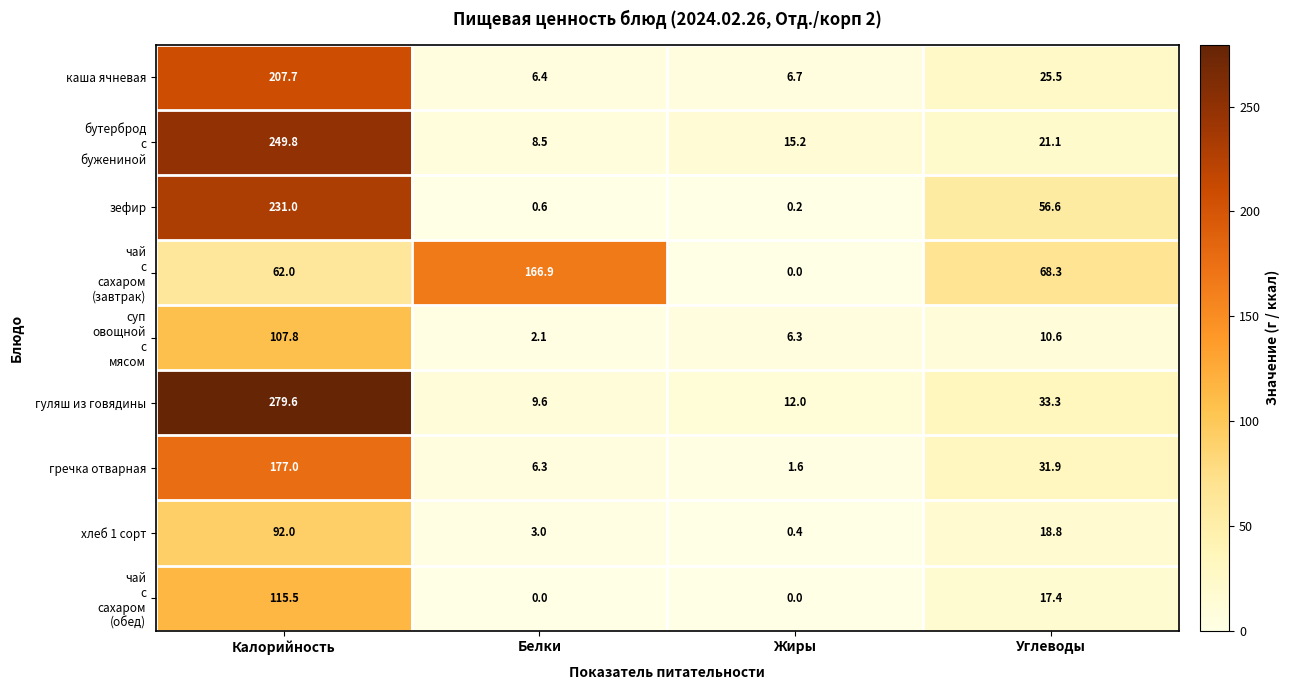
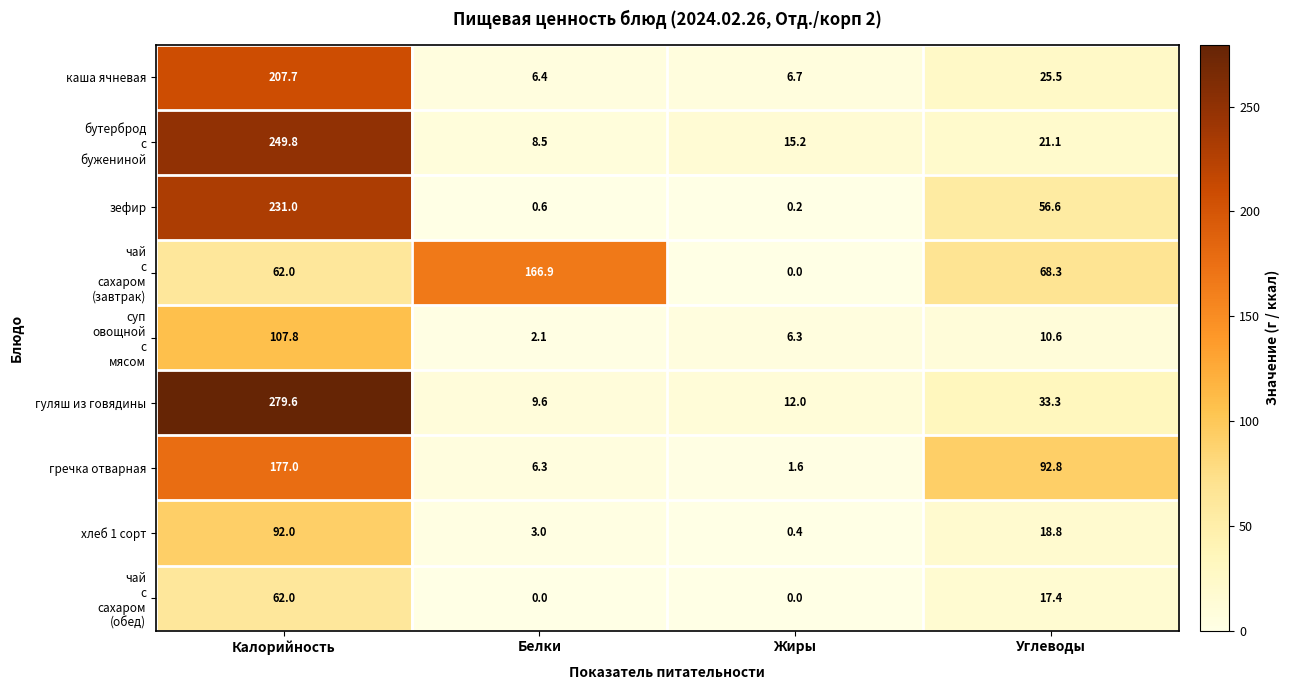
  {
    "каша ячневая": {
      "Калорийность": 207.7,
      "Белки": 6.4,
      "Жиры": 6.7,
      "Углеводы": 25.5
    },
    "бутерброд с бужениной": {
      "Калорийность": 249.8,
      "Белки": 8.5,
      "Жиры": 15.2,
      "Углеводы": 21.1
    },
    "зефир": {
      "Калорийность": 231.0,
      "Белки": 0.6,
      "Жиры": 0.2,
      "Углеводы": 56.6
    },
    "чай с сахаром (завтрак)": {
      "Калорийность": 62.0,
      "Белки": 166.9,
      "Жиры": 0.0,
      "Углеводы": 68.3
    },
    "суп овощной с мясом": {
      "Калорийность": 107.8,
      "Белки": 2.1,
      "Жиры": 6.3,
      "Углеводы": 10.6
    },
    "гуляш из говядины": {
      "Калорийность": 279.6,
      "Белки": 9.6,
      "Жиры": 12.0,
      "Углеводы": 33.3
    },
    "гречка отварная": {
      "Калорийность": 177.0,
      "Белки": 6.3,
      "Жиры": 1.6,
-     "Углеводы": 31.9
+     "Углеводы": 92.8
    },
    "хлеб 1 сорт": {
      "Калорийность": 92.0,
      "Белки": 3.0,
      "Жиры": 0.4,
      "Углеводы": 18.8
    },
    "чай с сахаром (обед)": {
-     "Калорийность": 115.5,
+     "Калорийность": 62.0,
      "Белки": 0.0,
      "Жиры": 0.0,
      "Углеводы": 17.4
    }
  }
